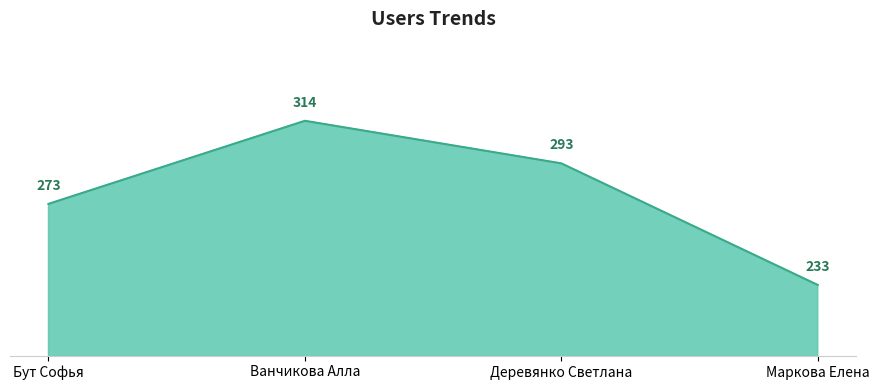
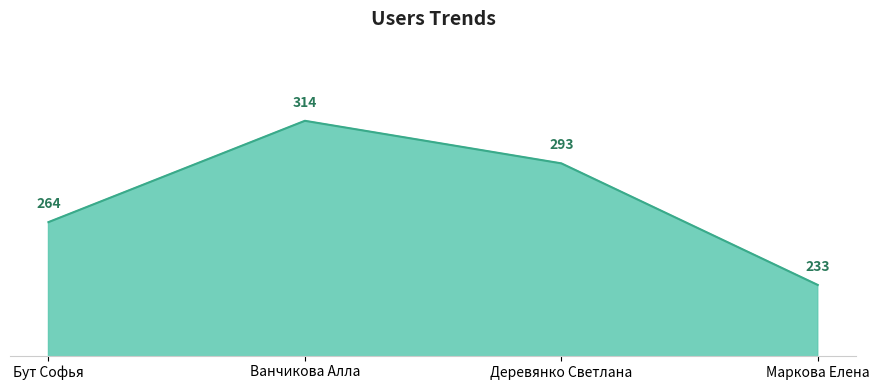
  {
-   "Бут Софья": 273,
+   "Бут Софья": 264,
    "Ванчикова Алла": 314,
    "Деревянко Светлана": 293,
    "Маркова Елена": 233
  }
